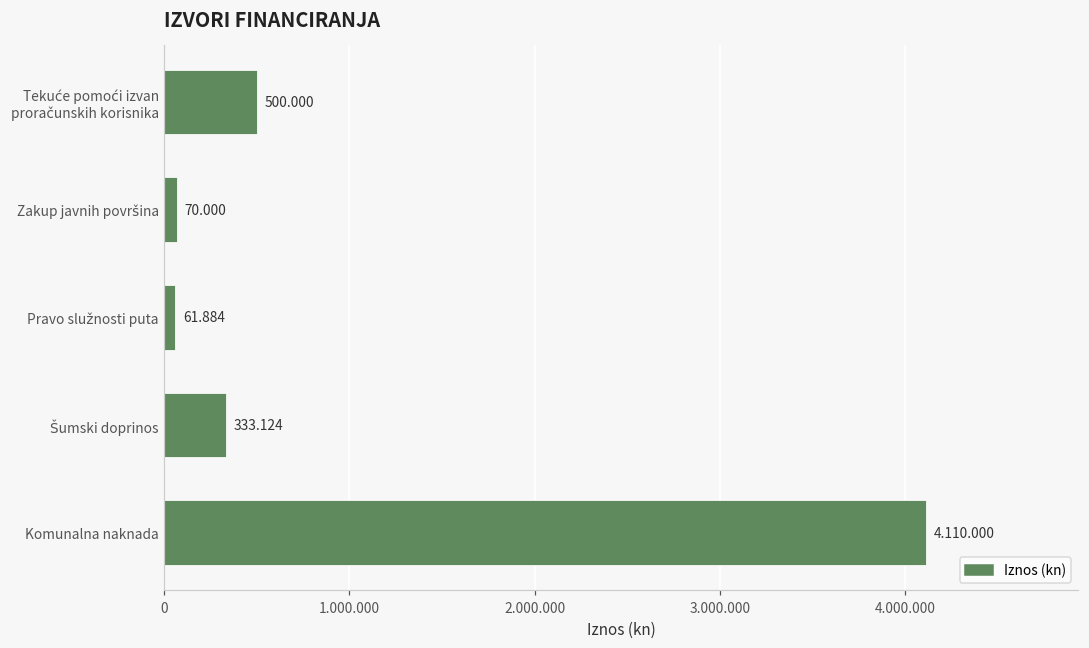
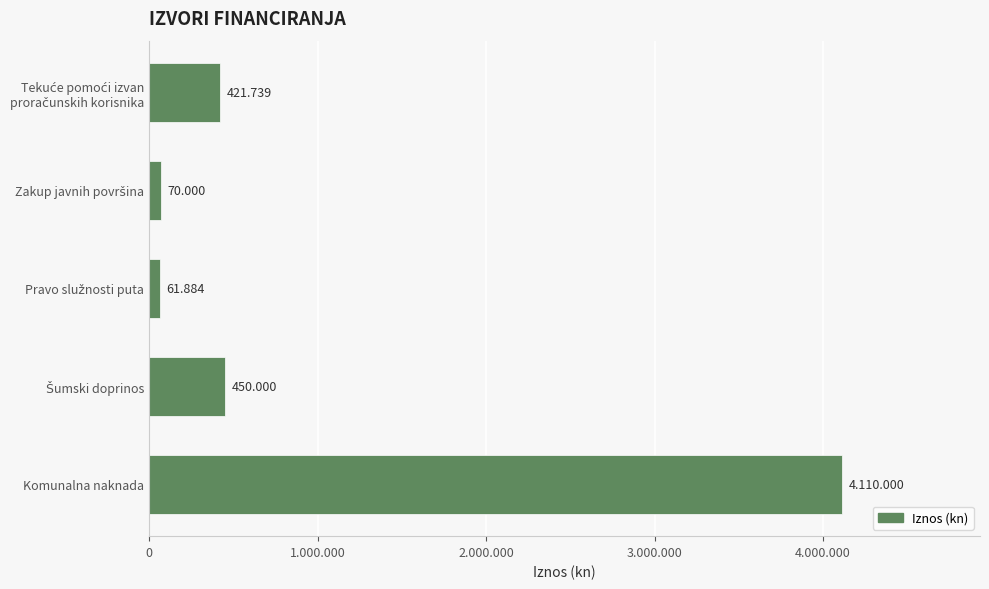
  {
-   "Tekuće pomoći izvan proračunskih korisnika": 500.000,
-   "Šumski doprinos": 333.124
+   "Tekuće pomoći izvan proračunskih korisnika": 421.739,
+   "Šumski doprinos": 450.000
  }
